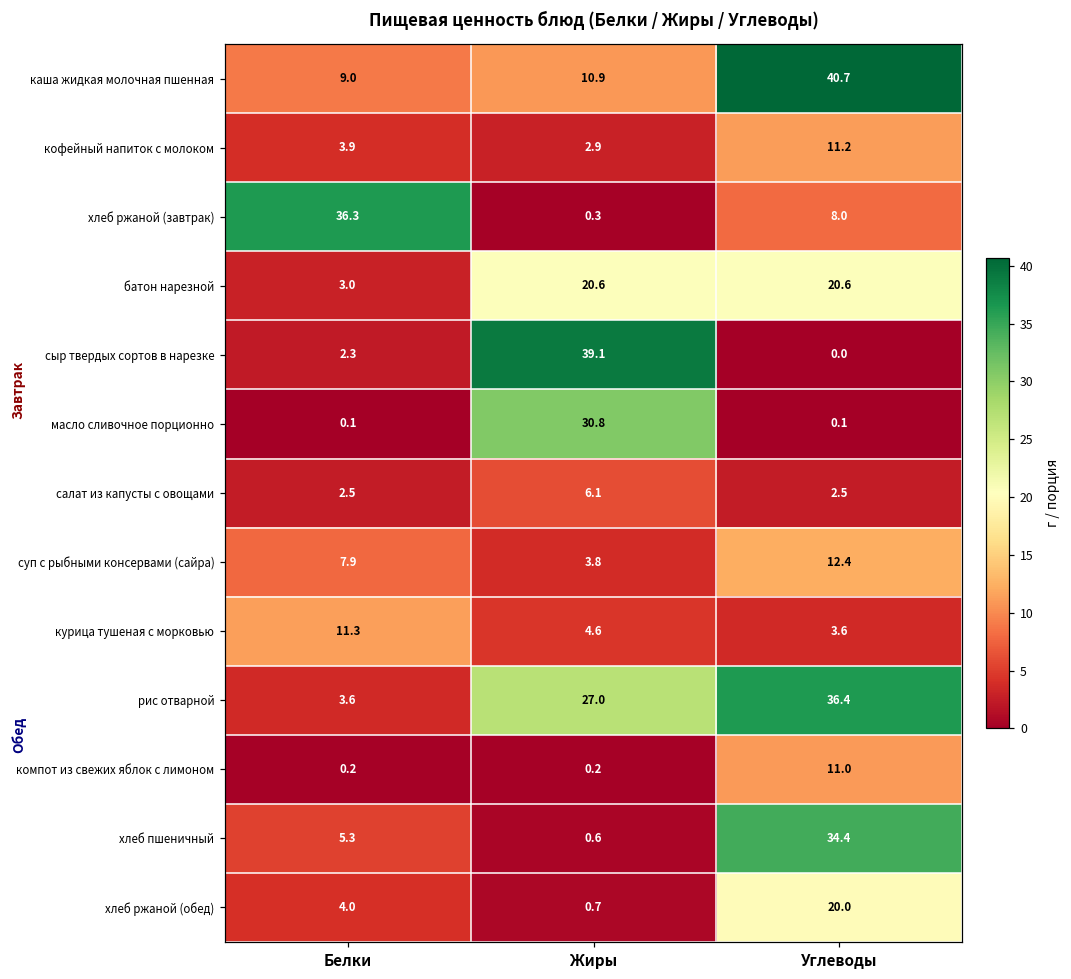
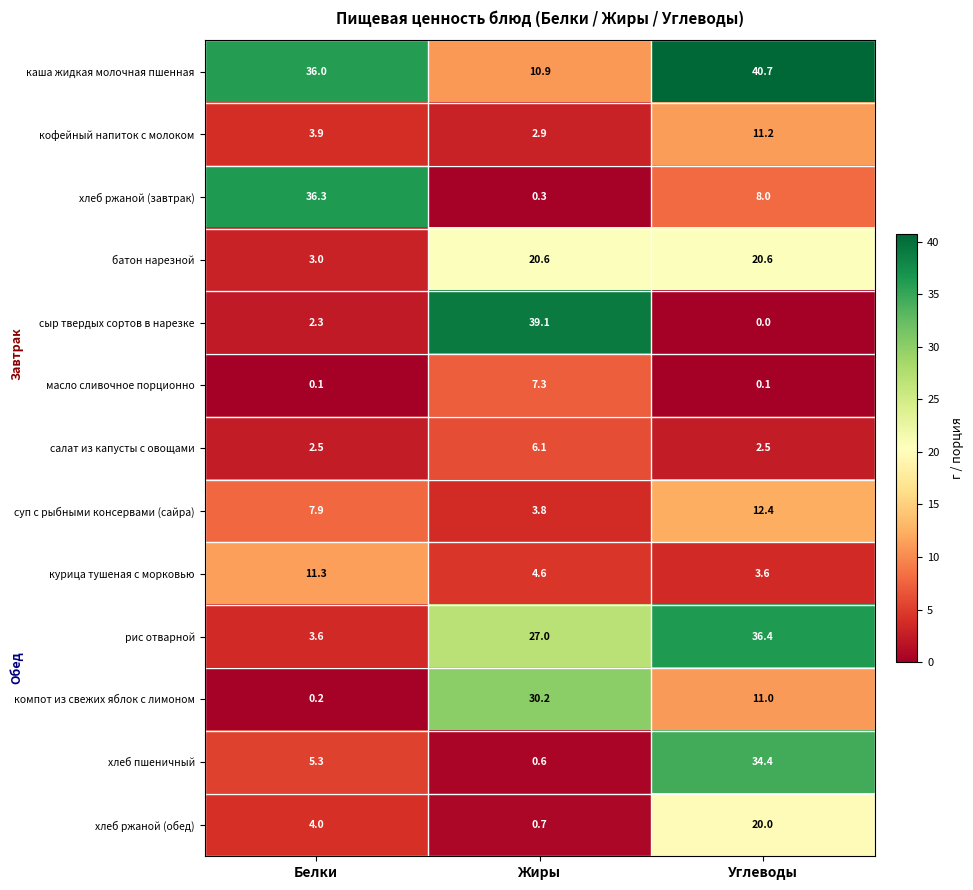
  {
    "каша жидкая молочная пшенная": {
-     "Белки": 9.0,
+     "Белки": 36.0,
      "Жиры": 10.9,
      "Углеводы": 40.7
    },
    "кофейный напиток с молоком": {
      "Белки": 3.9,
      "Жиры": 2.9,
      "Углеводы": 11.2
    },
    "хлеб ржаной (завтрак)": {
      "Белки": 36.3,
      "Жиры": 0.3,
      "Углеводы": 8.0
    },
    "батон нарезной": {
      "Белки": 3.0,
      "Жиры": 20.6,
      "Углеводы": 20.6
    },
    "сыр твердых сортов в нарезке": {
      "Белки": 2.3,
      "Жиры": 39.1,
      "Углеводы": 0.0
    },
    "масло сливочное порционно": {
      "Белки": 0.1,
-     "Жиры": 30.8,
+     "Жиры": 7.3,
      "Углеводы": 0.1
    },
    "салат из капусты с овощами": {
      "Белки": 2.5,
      "Жиры": 6.1,
      "Углеводы": 2.5
    },
    "суп с рыбными консервами (сайра)": {
      "Белки": 7.9,
      "Жиры": 3.8,
      "Углеводы": 12.4
    },
    "курица тушеная с морковью": {
      "Белки": 11.3,
      "Жиры": 4.6,
      "Углеводы": 3.6
    },
    "рис отварной": {
      "Белки": 3.6,
      "Жиры": 27.0,
      "Углеводы": 36.4
    },
    "компот из свежих яблок с лимоном": {
      "Белки": 0.2,
-     "Жиры": 0.2,
+     "Жиры": 30.2,
      "Углеводы": 11.0
    },
    "хлеб пшеничный": {
      "Белки": 5.3,
      "Жиры": 0.6,
      "Углеводы": 34.4
    },
    "хлеб ржаной (обед)": {
      "Белки": 4.0,
      "Жиры": 0.7,
      "Углеводы": 20.0
    }
  }
